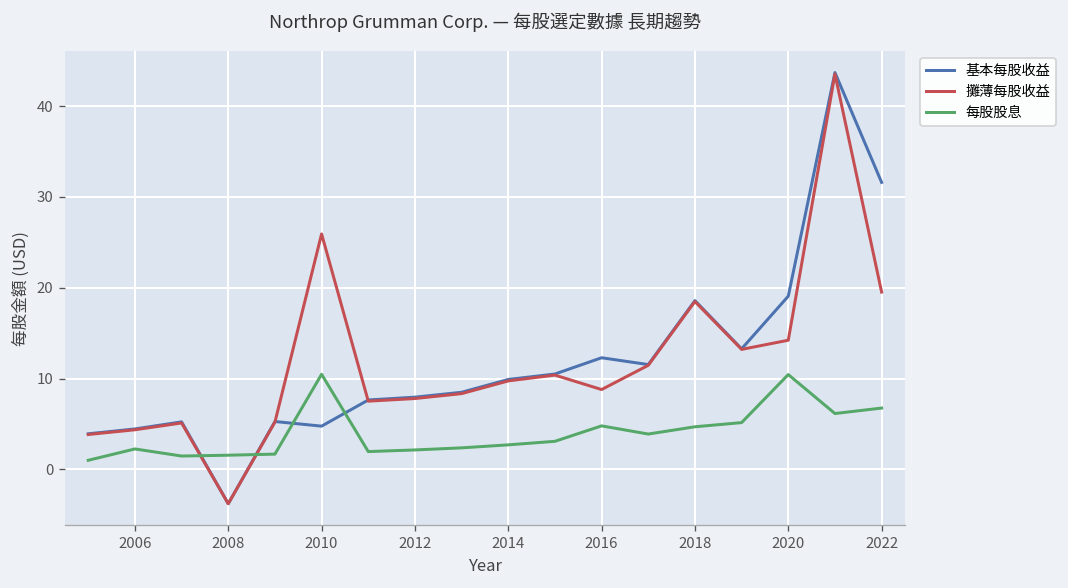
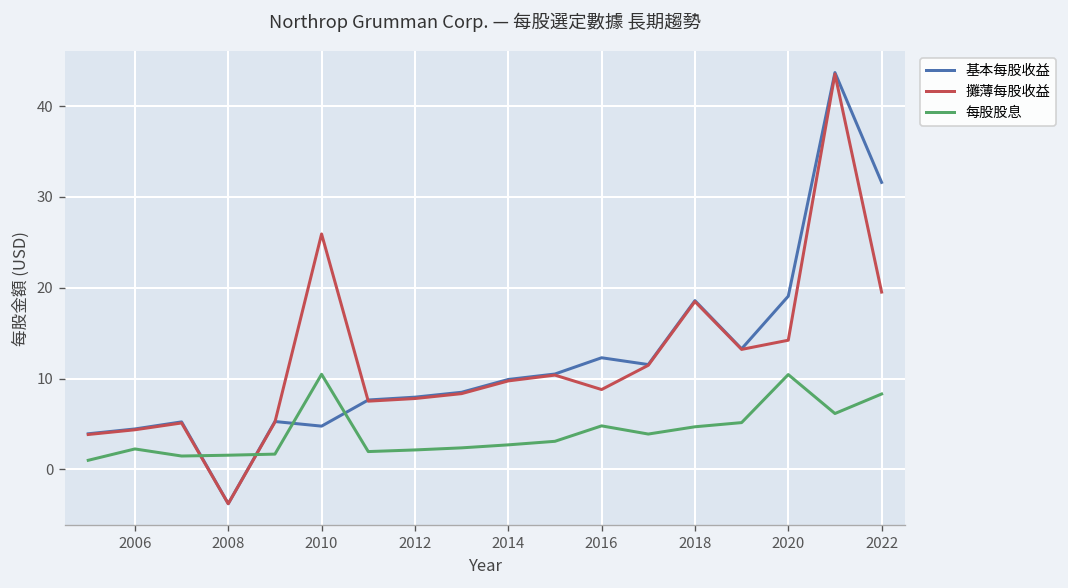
  {
    "基本每股收益": {
      "2010": 5,
      "2016": 12,
      "2020": 19,
      "2022": 32
    },
    "攤薄每股收益": {
      "2010": 26,
      "2016": 9,
      "2020": 14,
      "2022": 20
    },
    "每股股息": {
      "2006": 2,
      "2008": 2,
      "2010": 10,
      "2012": 2,
      "2014": 3,
      "2016": 5,
      "2018": 5,
      "2020": 10,
-     "2022": 7
+     "2022": 8
    }
  }
